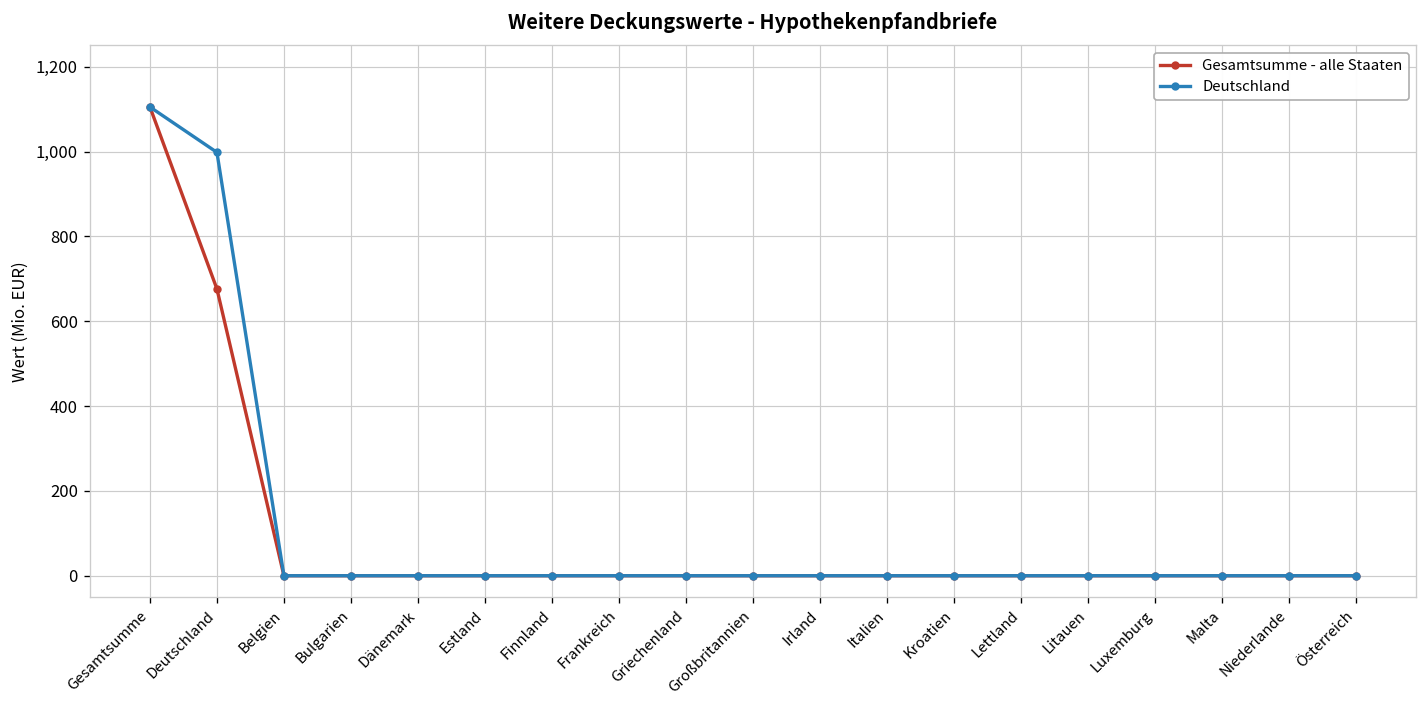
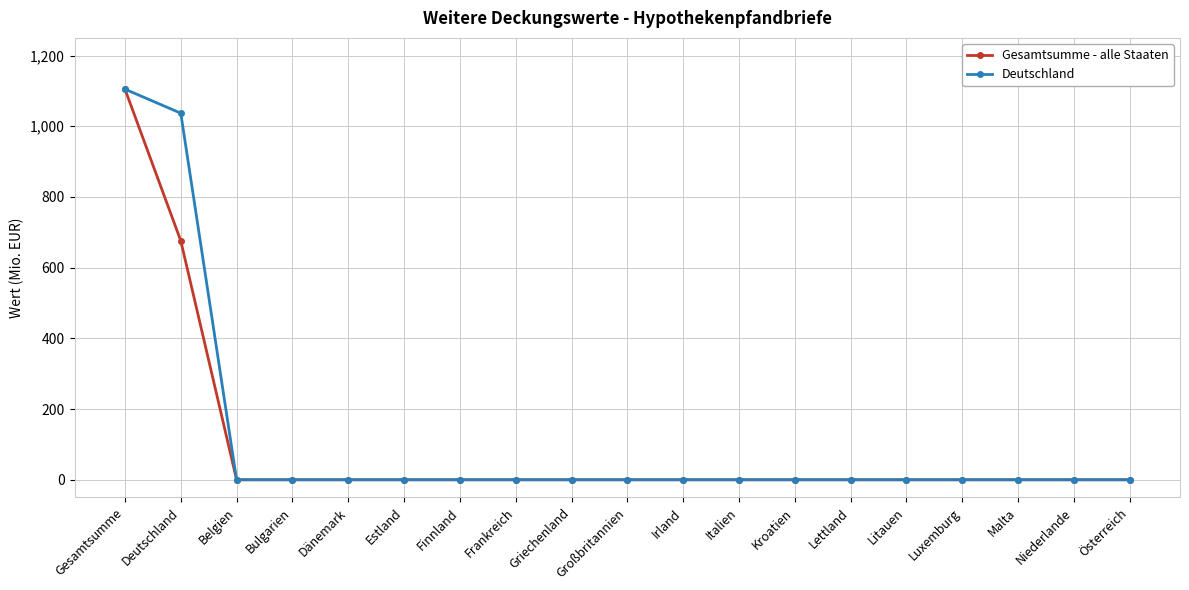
  {
    "Gesamtsumme - alle Staaten": {
      "Deutschland": "680"
    },
    "Deutschland": {
-     "Deutschland": "1,000"
+     "Deutschland": "1,040"
    }
  }
